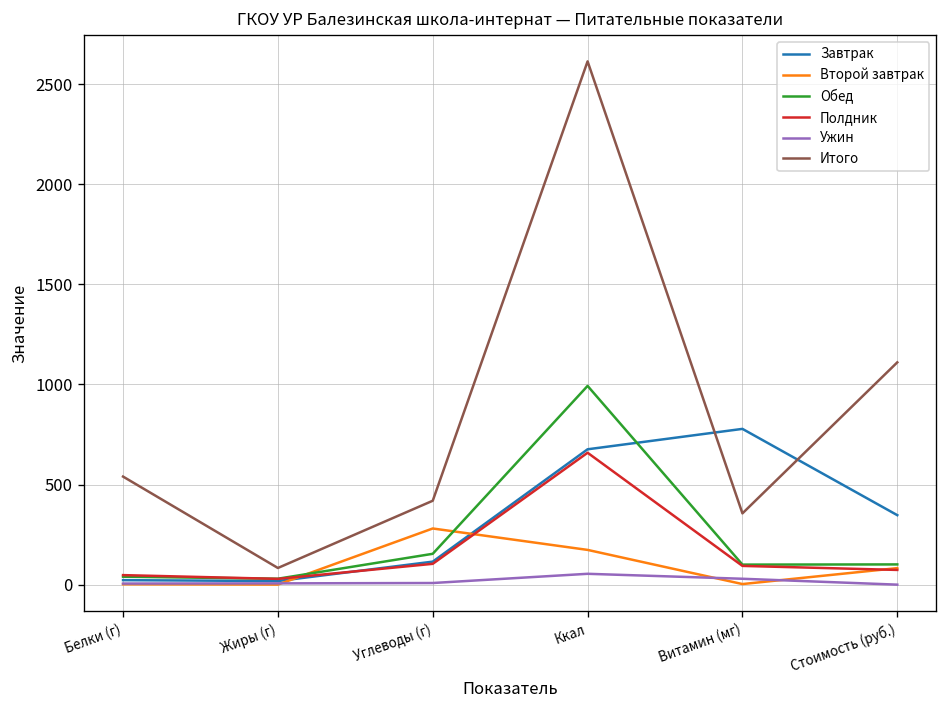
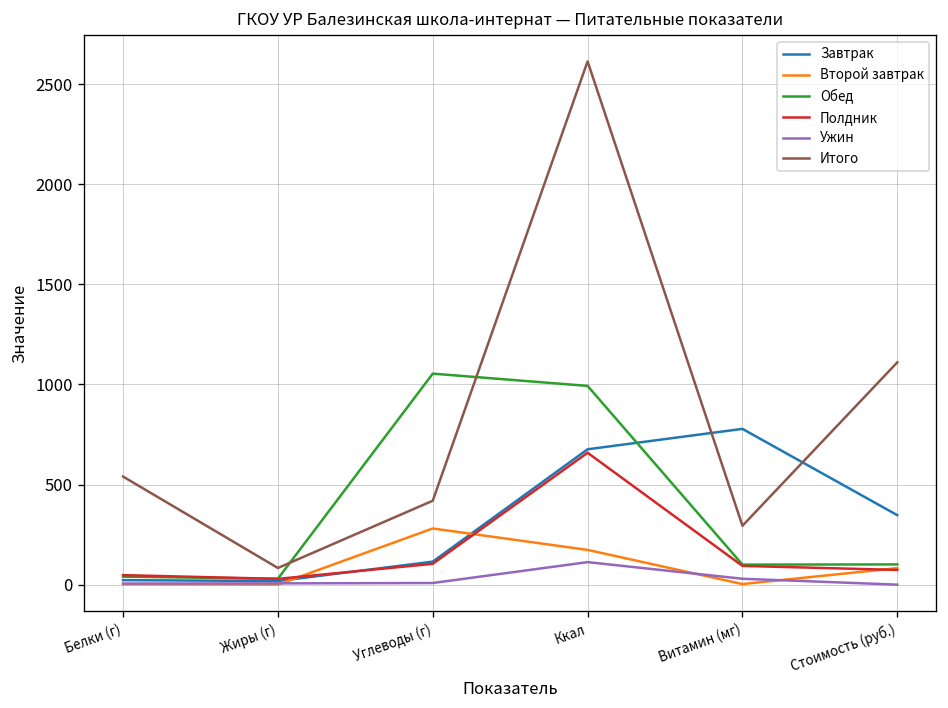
  {
    "Завтрак": {
      "Белки (г)": 20,
      "Ккал": 680,
      "Витамин (мг)": 780,
      "Стоимость (руб.)": 350
    },
    "Второй завтрак": {
      "Углеводы (г)": 280,
      "Ккал": 170,
      "Витамин (мг)": 0
    },
    "Обед": {
-     "Углеводы (г)": 150,
+     "Углеводы (г)": 1050,
      "Ккал": 990,
      "Стоимость (руб.)": 100
    },
    "Полдник": {
      "Ккал": 660
    },
    "Ужин": {
      "Углеводы (г)": 10,
-     "Ккал": 50,
+     "Ккал": 110,
      "Витамин (мг)": 30,
      "Стоимость (руб.)": 0
    },
    "Итого": {
      "Белки (г)": 540,
      "Жиры (г)": 80,
      "Углеводы (г)": 420,
      "Ккал": 2610,
-     "Витамин (мг)": 360,
+     "Витамин (мг)": 290,
      "Стоимость (руб.)": 1110
    }
  }
